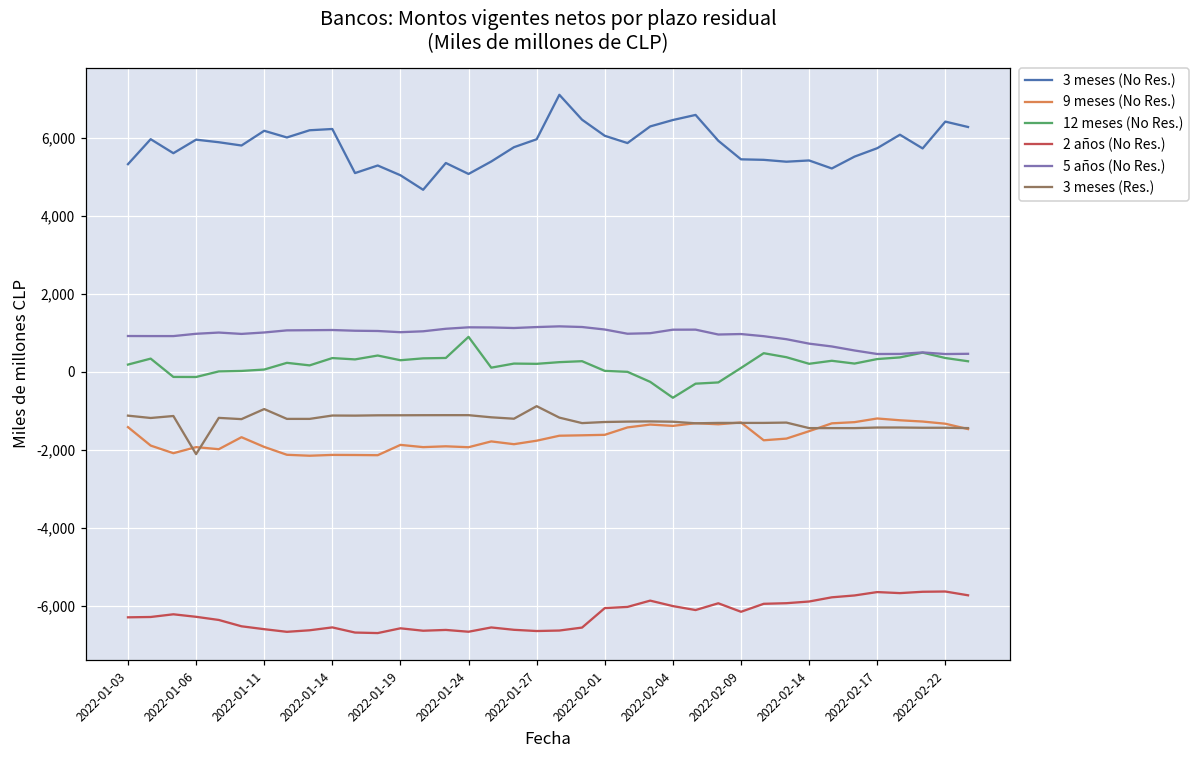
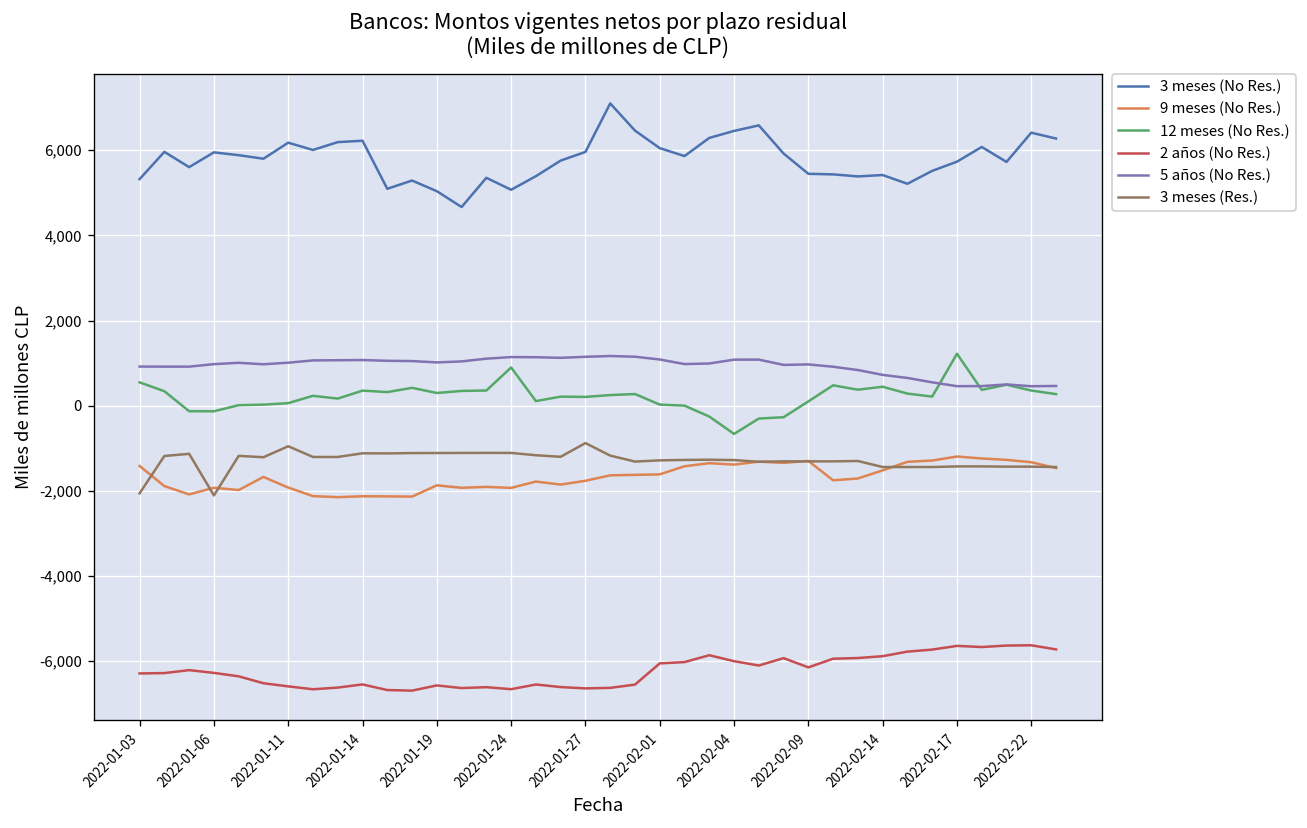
  {
    "12 meses (No Res.)": {
-     "2022-01-03": "200",
+     "2022-01-03": "500",
      "2022-01-06": "-100",
      "2022-01-11": "100",
      "2022-01-14": "400",
      "2022-01-19": "300",
      "2022-01-24": "900",
      "2022-01-27": "200",
      "2022-02-01": "0",
      "2022-02-04": "-700",
      "2022-02-09": "100",
-     "2022-02-14": "200",
-     "2022-02-17": "300",
+     "2022-02-14": "400",
+     "2022-02-17": "1,200",
      "2022-02-22": "400"
    },
    "3 meses (Res.)": {
-     "2022-01-03": "-1,100",
+     "2022-01-03": "-2,100",
      "2022-01-06": "-2,100",
      "2022-01-11": "-1,000",
      "2022-01-14": "-1,100",
      "2022-01-19": "-1,100",
      "2022-01-24": "-1,100",
      "2022-01-27": "-900",
      "2022-02-01": "-1,300",
      "2022-02-04": "-1,300",
      "2022-02-14": "-1,400",
      "2022-02-17": "-1,400",
      "2022-02-22": "-1,400"
    }
  }
